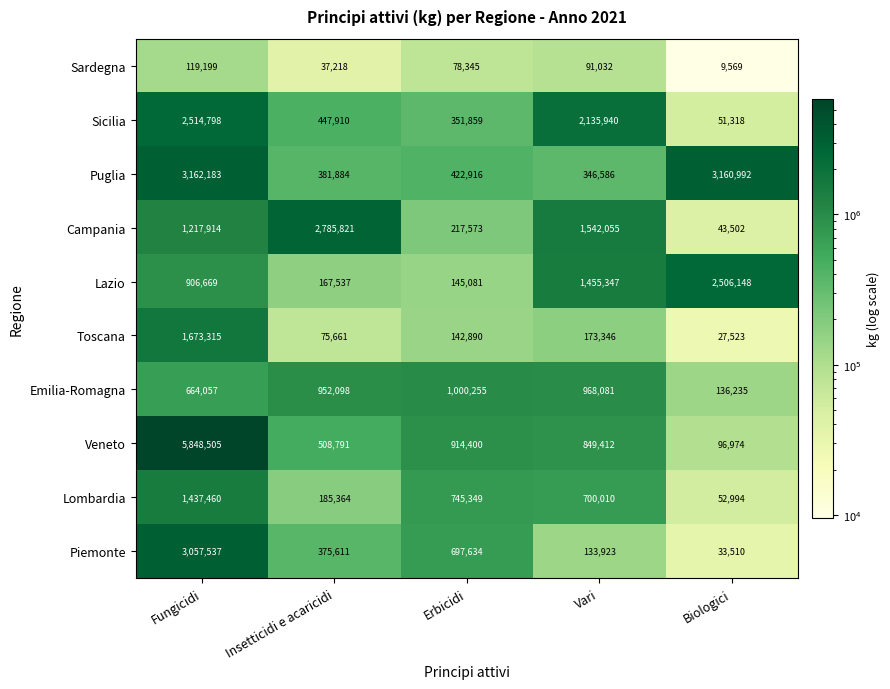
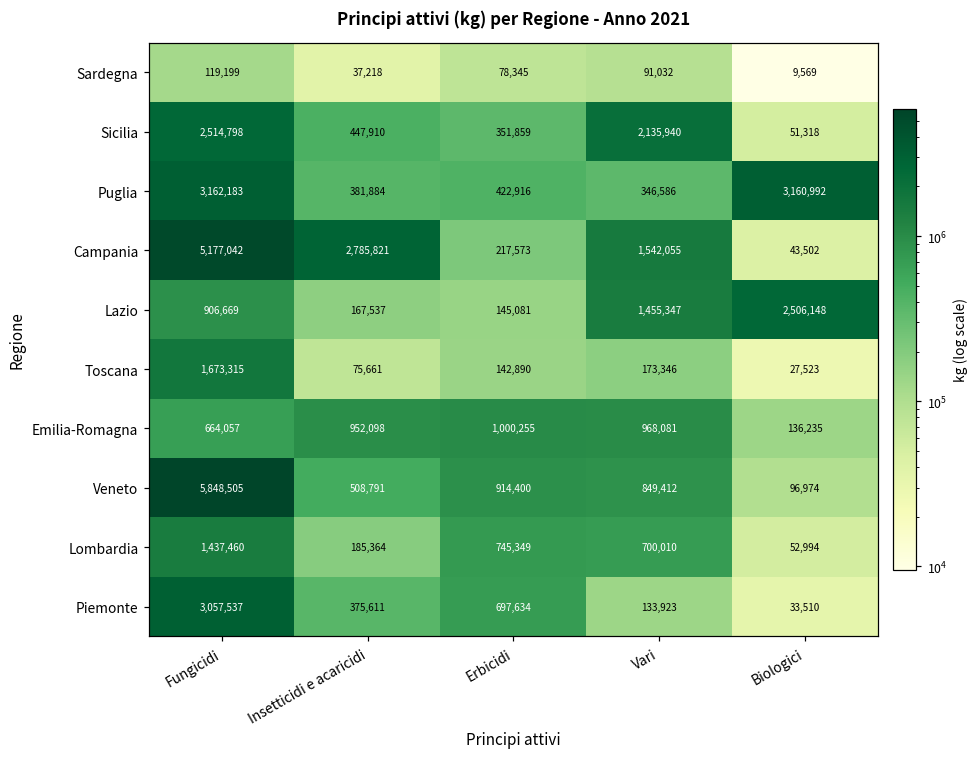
  {
    "Sardegna": {
      "Fungicidi": "119,199",
      "Insetticidi e acaricidi": "37,218",
      "Erbicidi": "78,345",
      "Vari": "91,032",
      "Biologici": "9,569"
    },
    "Sicilia": {
      "Fungicidi": "2,514,798",
      "Insetticidi e acaricidi": "447,910",
      "Erbicidi": "351,859",
      "Vari": "2,135,940",
      "Biologici": "51,318"
    },
    "Puglia": {
      "Fungicidi": "3,162,183",
      "Insetticidi e acaricidi": "381,884",
      "Erbicidi": "422,916",
      "Vari": "346,586",
      "Biologici": "3,160,992"
    },
    "Campania": {
-     "Fungicidi": "1,217,914",
+     "Fungicidi": "5,177,042",
      "Insetticidi e acaricidi": "2,785,821",
      "Erbicidi": "217,573",
      "Vari": "1,542,055",
      "Biologici": "43,502"
    },
    "Lazio": {
      "Fungicidi": "906,669",
      "Insetticidi e acaricidi": "167,537",
      "Erbicidi": "145,081",
      "Vari": "1,455,347",
      "Biologici": "2,506,148"
    },
    "Toscana": {
      "Fungicidi": "1,673,315",
      "Insetticidi e acaricidi": "75,661",
      "Erbicidi": "142,890",
      "Vari": "173,346",
      "Biologici": "27,523"
    },
    "Emilia-Romagna": {
      "Fungicidi": "664,057",
      "Insetticidi e acaricidi": "952,098",
      "Erbicidi": "1,000,255",
      "Vari": "968,081",
      "Biologici": "136,235"
    },
    "Veneto": {
      "Fungicidi": "5,848,505",
      "Insetticidi e acaricidi": "508,791",
      "Erbicidi": "914,400",
      "Vari": "849,412",
      "Biologici": "96,974"
    },
    "Lombardia": {
      "Fungicidi": "1,437,460",
      "Insetticidi e acaricidi": "185,364",
      "Erbicidi": "745,349",
      "Vari": "700,010",
      "Biologici": "52,994"
    },
    "Piemonte": {
      "Fungicidi": "3,057,537",
      "Insetticidi e acaricidi": "375,611",
      "Erbicidi": "697,634",
      "Vari": "133,923",
      "Biologici": "33,510"
    }
  }
